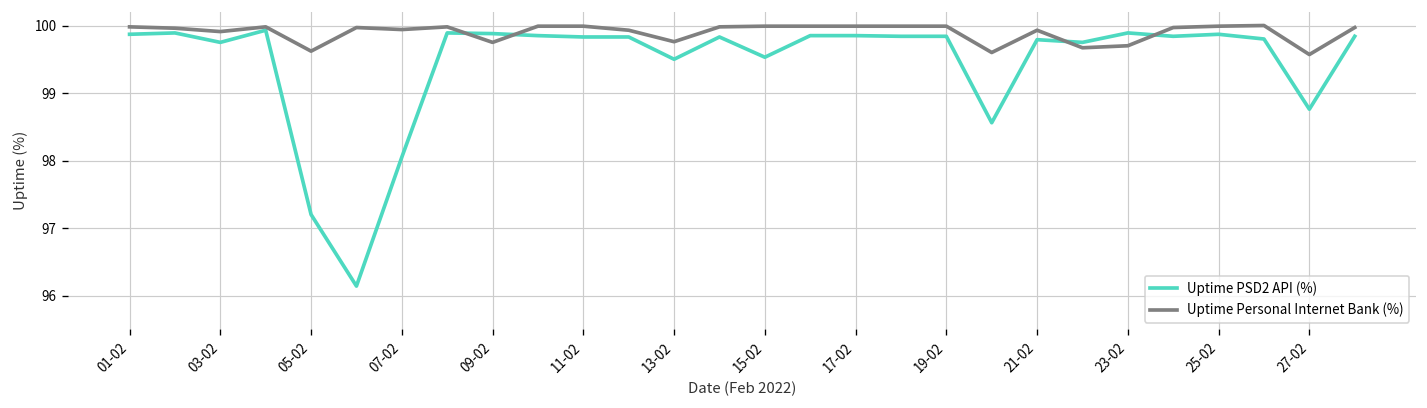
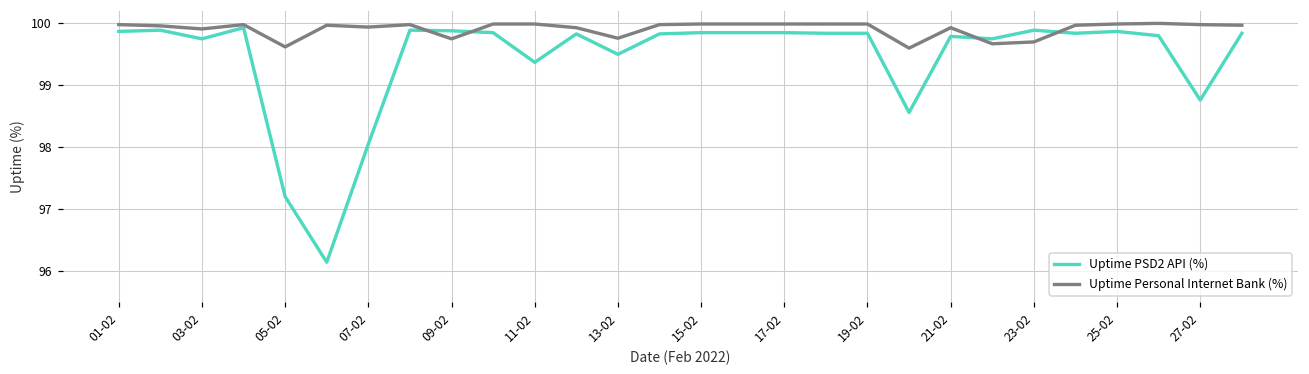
  {
    "Uptime PSD2 API (%)": {
      "01-02": 99.9,
      "03-02": 99.8,
      "05-02": 97.2,
      "07-02": 98.1,
      "09-02": 99.9,
-     "11-02": 99.8,
+     "11-02": 99.4,
      "13-02": 99.5,
-     "15-02": 99.5,
+     "15-02": 99.9,
      "17-02": 99.9,
      "19-02": 99.8,
      "21-02": 99.8,
      "23-02": 99.9,
      "25-02": 99.9,
      "27-02": 98.8
    },
    "Uptime Personal Internet Bank (%)": {
      "01-02": 100.0,
      "03-02": 99.9,
      "05-02": 99.6,
      "07-02": 99.9,
      "09-02": 99.8,
      "11-02": 100.0,
      "13-02": 99.8,
      "15-02": 100.0,
      "17-02": 100.0,
      "19-02": 100.0,
      "21-02": 99.9,
      "23-02": 99.7,
      "25-02": 100.0,
-     "27-02": 99.6
+     "27-02": 100.0
    }
  }
